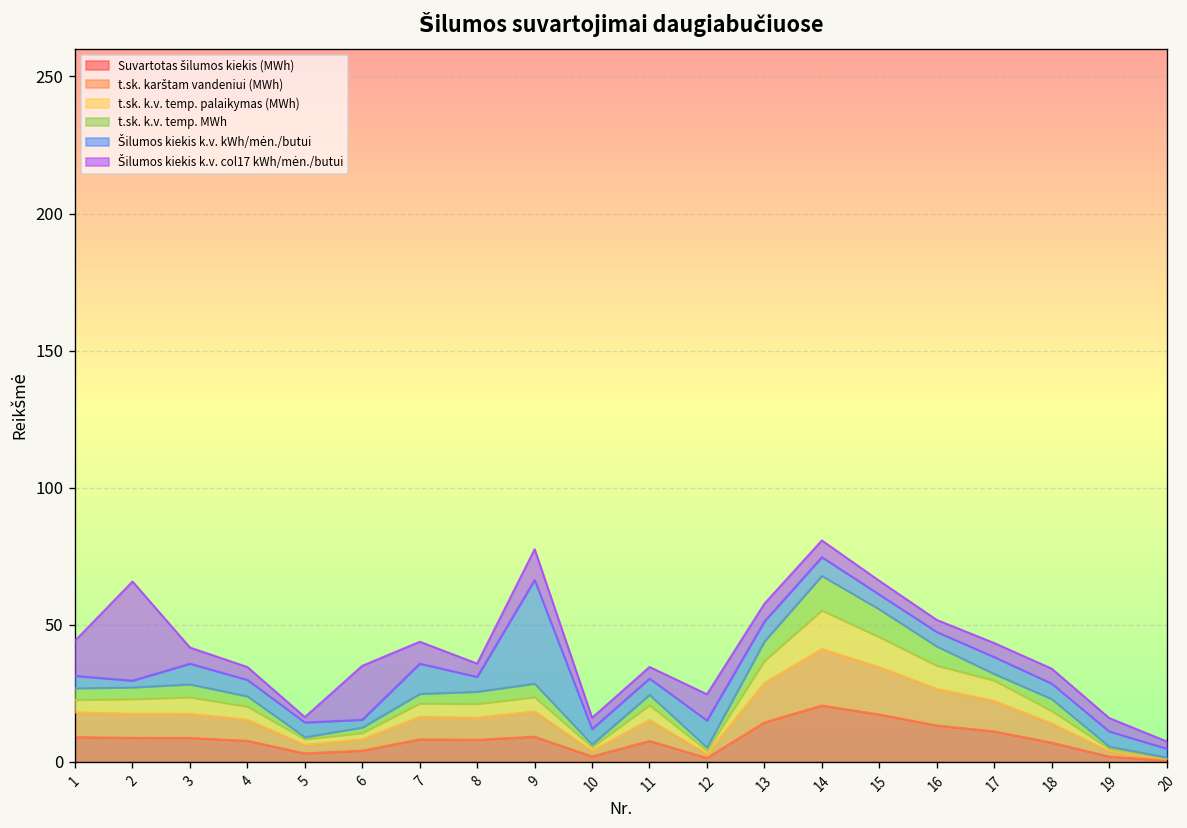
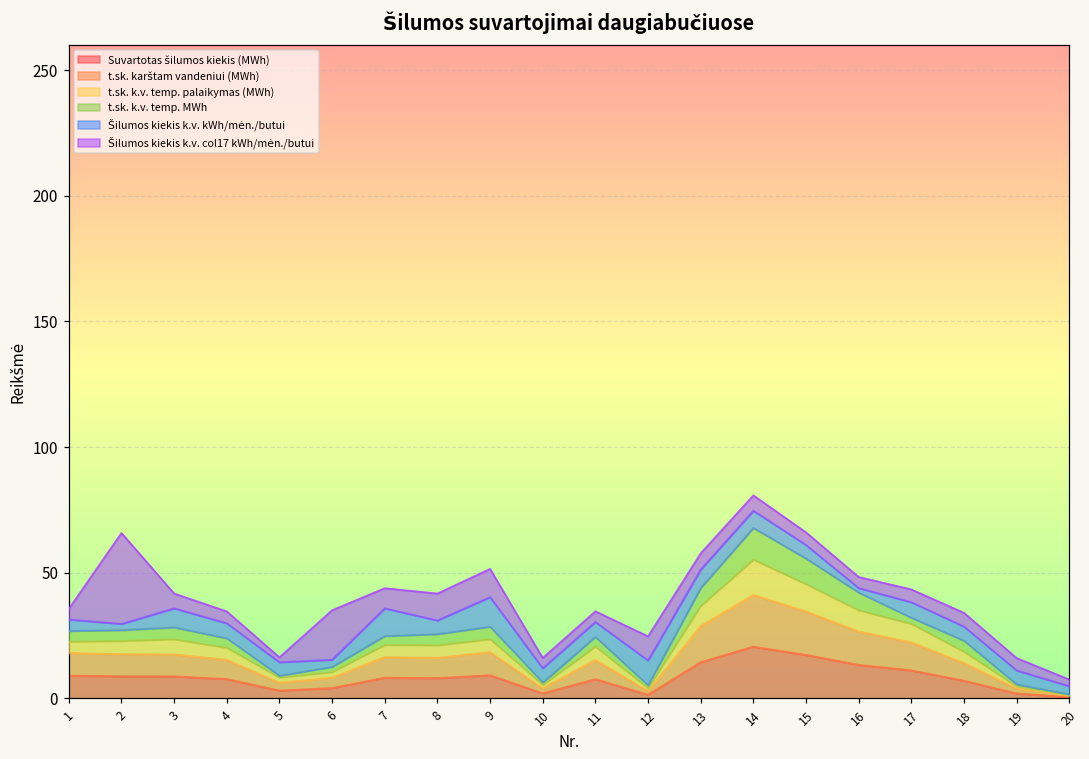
  {
    "t.sk. k.v. temp. MWh": {
      "1": 4,
      "2": 4,
      "3": 5,
      "4": 4,
      "6": 2,
      "7": 4,
      "8": 4,
      "9": 5,
      "11": 4,
      "12": 1,
      "13": 7,
      "14": 13,
      "15": 10,
      "16": 7,
      "17": 2,
      "18": 4
    },
    "Šilumos kiekis k.v. kWh/mėn./butui": {
      "1": 5,
      "2": 2,
      "3": 8,
      "4": 6,
      "5": 5,
      "6": 3,
      "7": 11,
      "8": 5,
-     "9": 38,
+     "9": 12,
      "10": 6,
      "11": 6,
      "12": 10,
      "13": 7,
      "14": 7,
      "15": 5,
-     "16": 5,
+     "16": 2,
      "17": 6,
      "18": 6,
      "19": 6,
      "20": 3
    },
    "Šilumos kiekis k.v. col17 kWh/mėn./butui": {
-     "1": 13,
+     "1": 4,
      "2": 36,
      "3": 6,
      "4": 5,
      "5": 2,
      "6": 20,
      "7": 8,
-     "8": 5,
+     "8": 11,
      "9": 11,
      "10": 4,
      "11": 4,
      "12": 10,
      "13": 6,
      "14": 6,
      "15": 5,
      "16": 4,
      "17": 5,
      "18": 5,
      "19": 5,
      "20": 3
    }
  }
